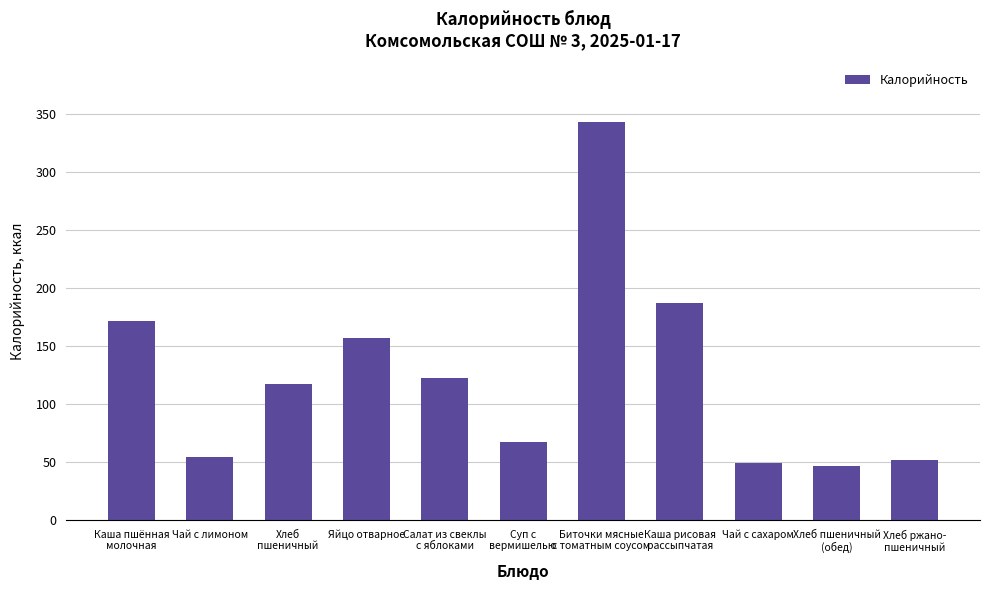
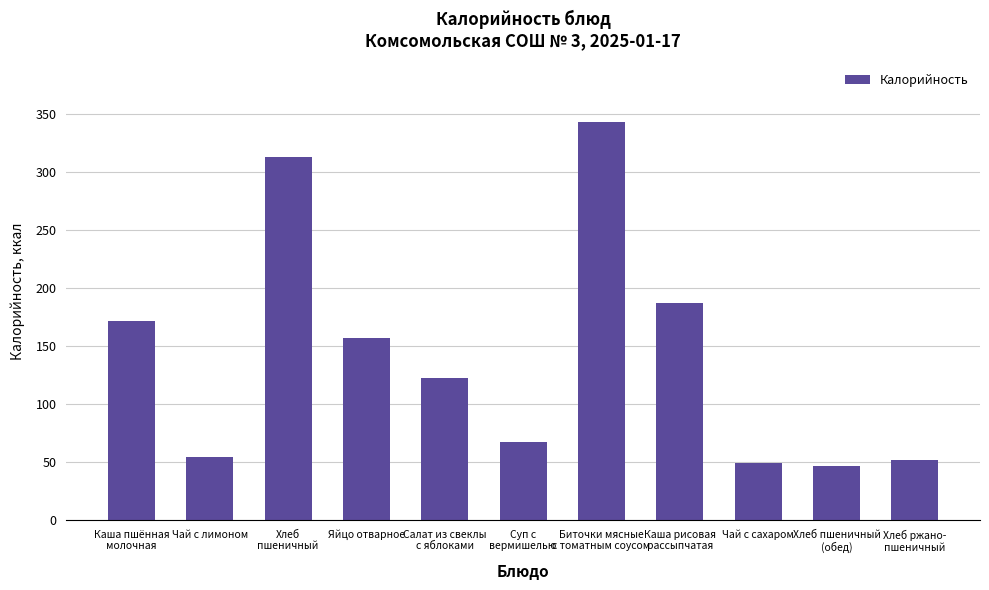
  {
    "Каша пшённая молочная": 171,
    "Чай с лимоном": 55,
-   "Хлеб пшеничный": 118,
+   "Хлеб пшеничный": 314,
    "Яйцо отварное": 157,
    "Салат из свеклы с яблоками": 123,
    "Суп с вермишелью": 68,
    "Биточки мясные с томатным соусом": 343,
    "Каша рисовая рассыпчатая": 187,
    "Чай с сахаром": 49,
    "Хлеб пшеничный (обед)": 47,
    "Хлеб ржано- пшеничный": 52
  }
